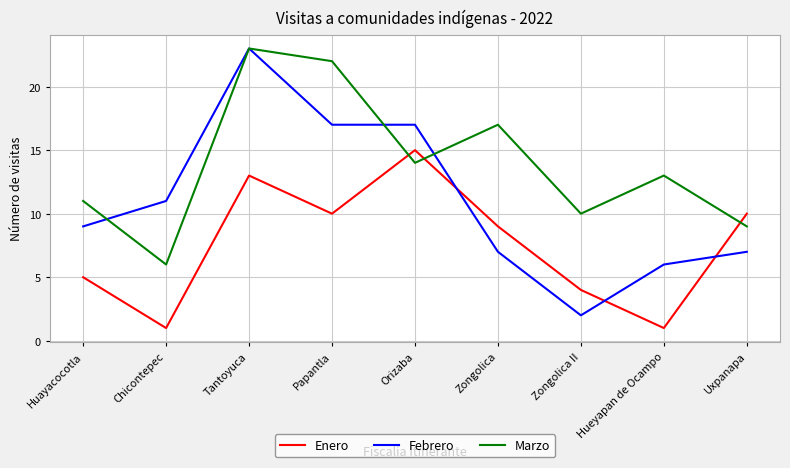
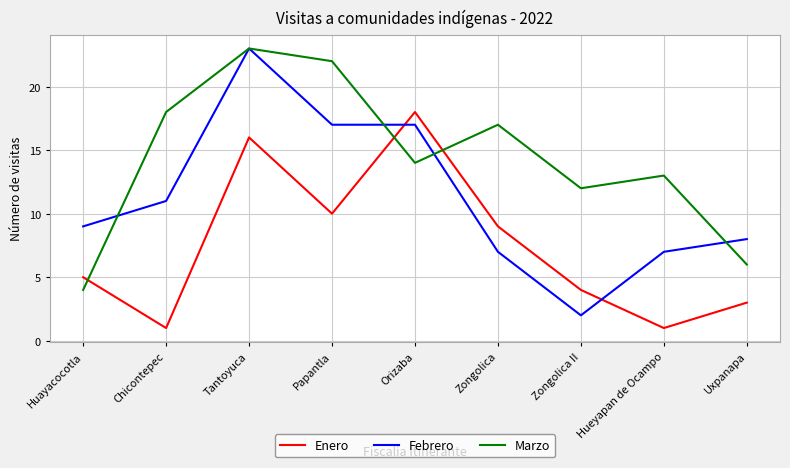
  {
    "Enero": {
      "Huayacocotla": 5,
      "Chicontepec": 1,
-     "Tantoyuca": 13,
+     "Tantoyuca": 16,
      "Papantla": 10,
-     "Orizaba": 15,
+     "Orizaba": 18,
      "Zongolica": 9,
      "Zongolica II": 4,
      "Hueyapan de Ocampo": 1,
-     "Uxpanapa": 10
+     "Uxpanapa": 3
    },
    "Febrero": {
      "Huayacocotla": 9,
      "Chicontepec": 11,
      "Papantla": 17,
      "Orizaba": 17,
      "Zongolica": 7,
      "Zongolica II": 2,
-     "Hueyapan de Ocampo": 6,
-     "Uxpanapa": 7
+     "Hueyapan de Ocampo": 7,
+     "Uxpanapa": 8
    },
    "Marzo": {
-     "Huayacocotla": 11,
-     "Chicontepec": 6,
+     "Huayacocotla": 4,
+     "Chicontepec": 18,
      "Papantla": 22,
      "Orizaba": 14,
      "Zongolica": 17,
-     "Zongolica II": 10,
+     "Zongolica II": 12,
      "Hueyapan de Ocampo": 13,
-     "Uxpanapa": 9
+     "Uxpanapa": 6
    }
  }
